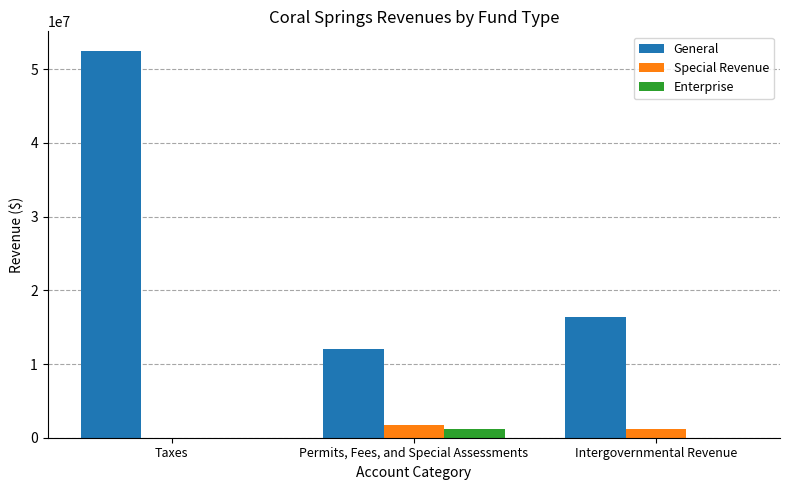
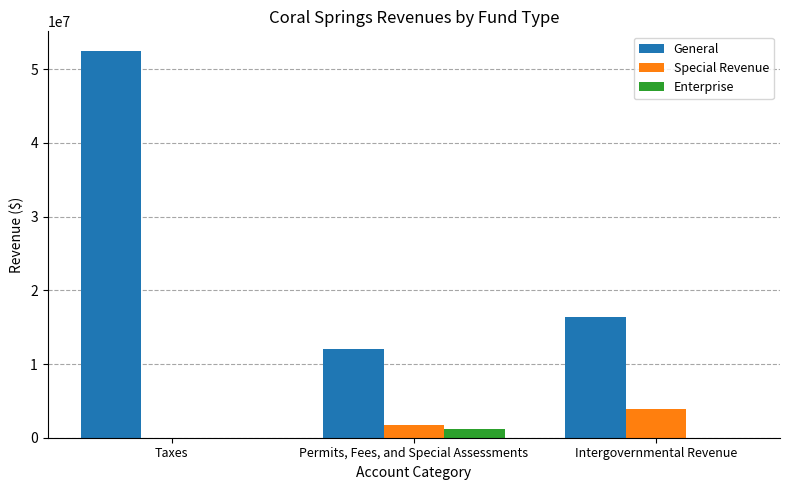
  {
    "General": {
      "Taxes": 53000000,
      "Permits, Fees, and Special Assessments": 12000000,
      "Intergovernmental Revenue": 16000000
    },
    "Special Revenue": {
      "Taxes": 0,
      "Permits, Fees, and Special Assessments": 2000000,
-     "Intergovernmental Revenue": 1000000
+     "Intergovernmental Revenue": 4000000
    },
    "Enterprise": {
      "Taxes": 0,
      "Permits, Fees, and Special Assessments": 1000000,
      "Intergovernmental Revenue": 0
    }
  }
